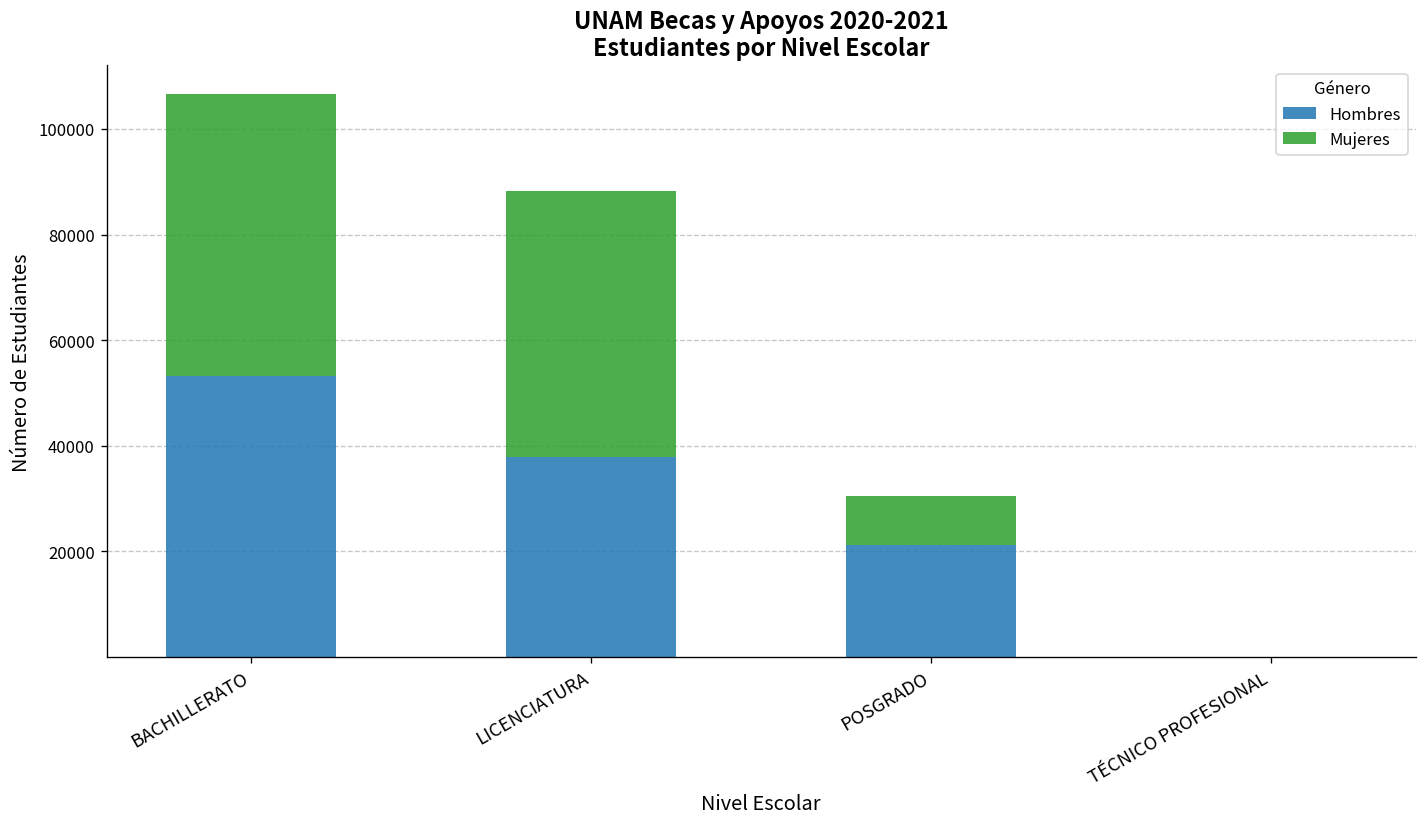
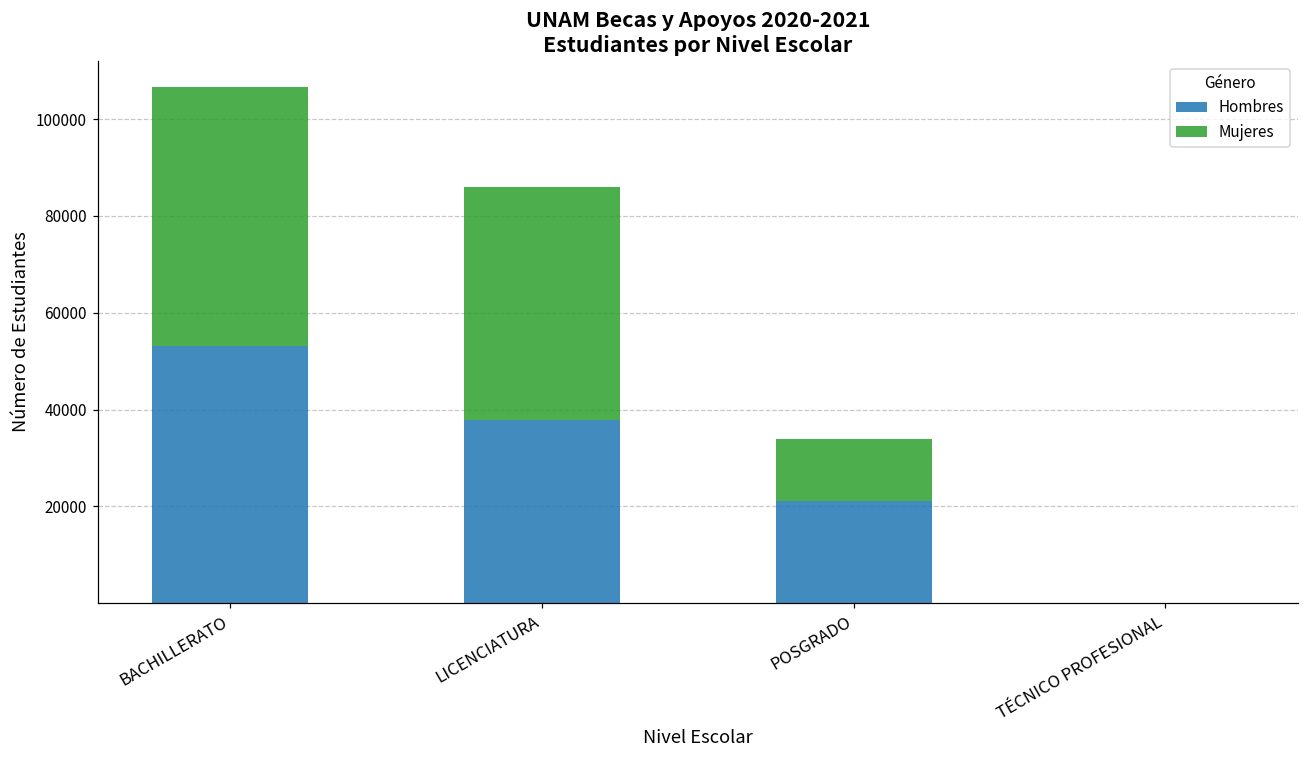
  {
    "Hombres": {
      "BACHILLERATO": 53000,
      "LICENCIATURA": 38000,
      "POSGRADO": 21000
    },
    "Mujeres": {
      "BACHILLERATO": 54000,
-     "LICENCIATURA": 50000,
-     "POSGRADO": 9000
+     "LICENCIATURA": 48000,
+     "POSGRADO": 13000
    }
  }
